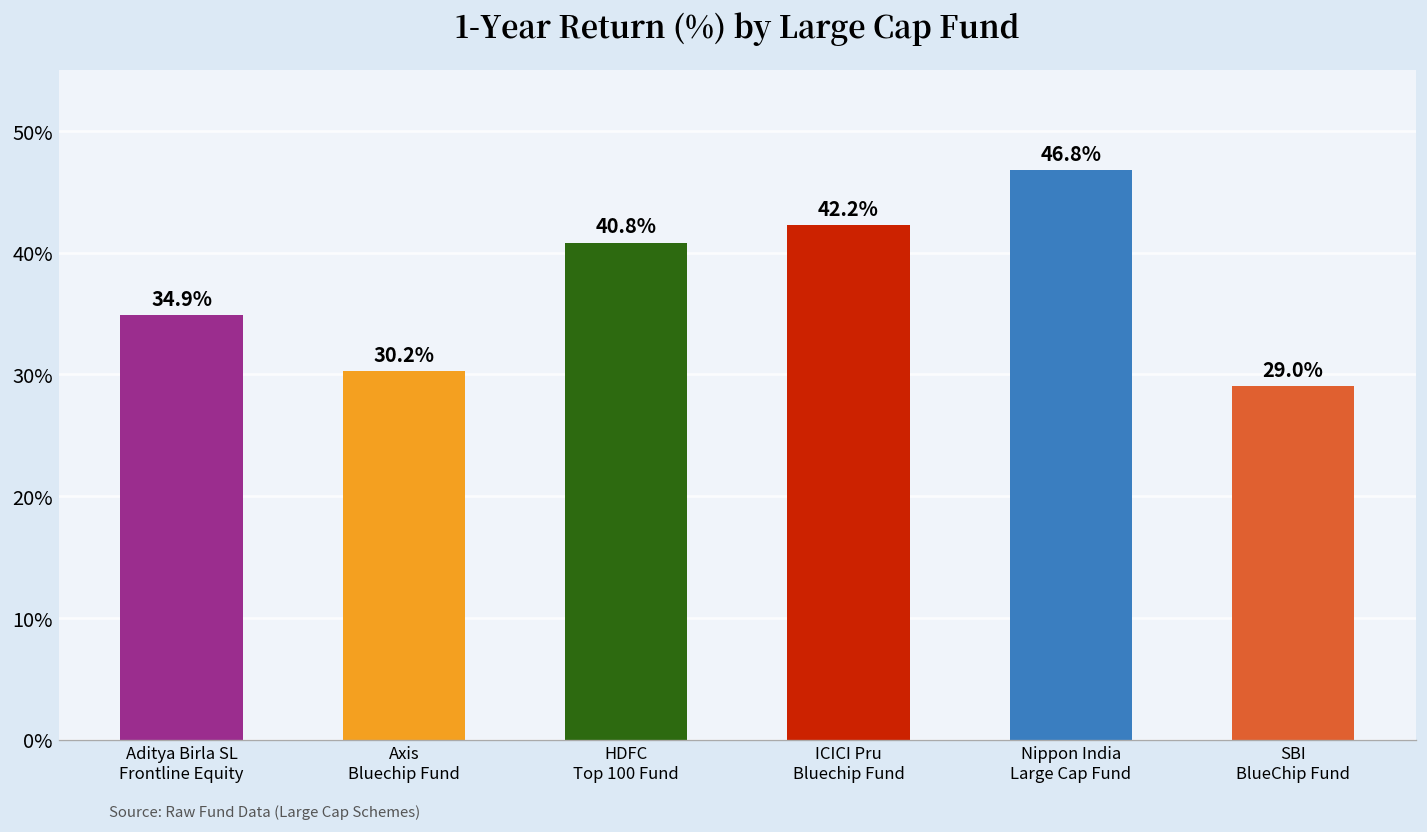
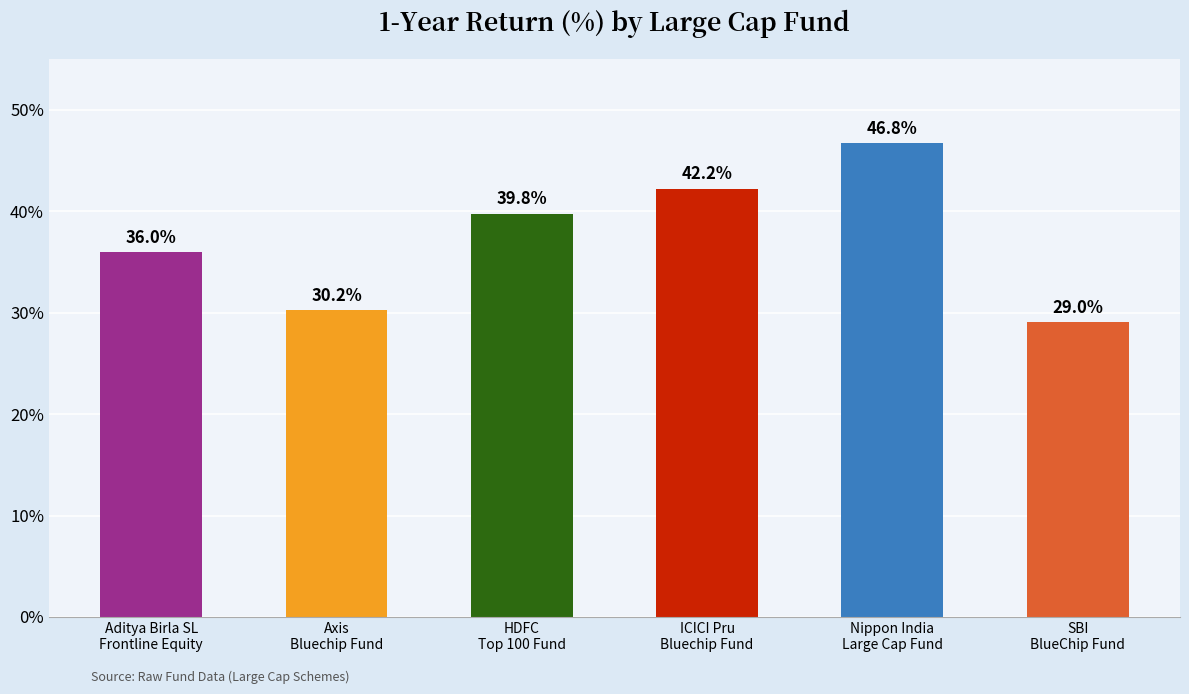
  {
-   "Aditya Birla SL Frontline Equity": "34.9%",
+   "Aditya Birla SL Frontline Equity": "36.0%",
    "Axis Bluechip Fund": "30.2%",
-   "HDFC Top 100 Fund": "40.8%",
+   "HDFC Top 100 Fund": "39.8%",
    "ICICI Pru Bluechip Fund": "42.2%",
    "Nippon India Large Cap Fund": "46.8%",
    "SBI BlueChip Fund": "29.0%"
  }
